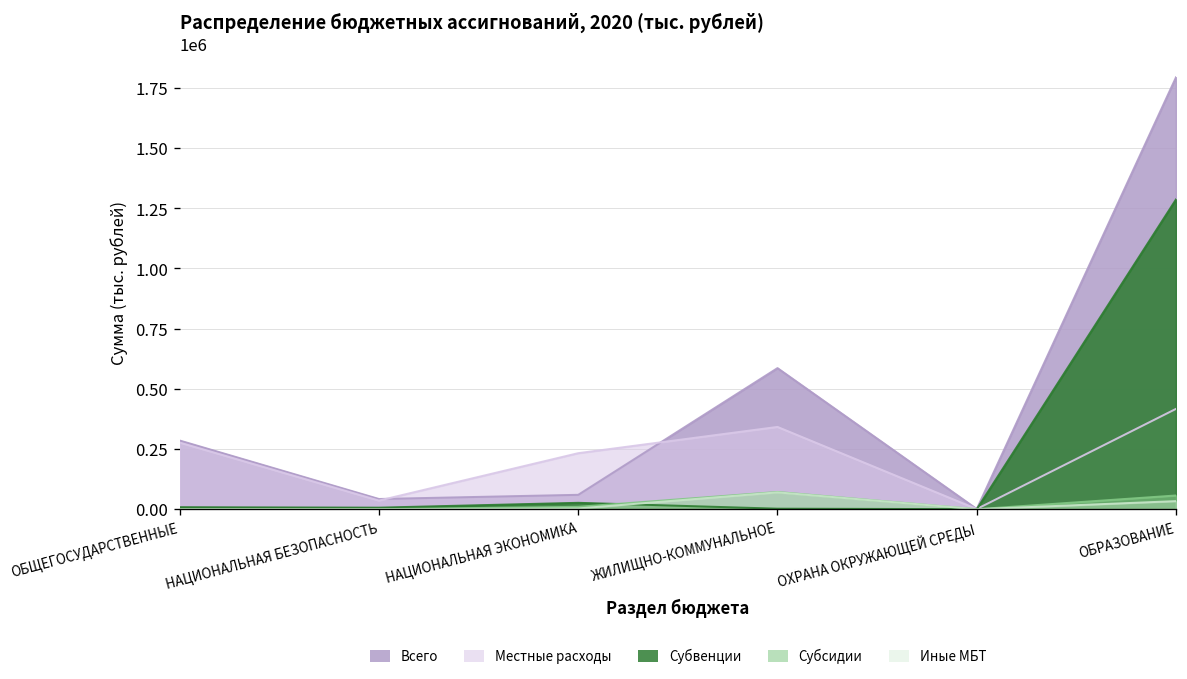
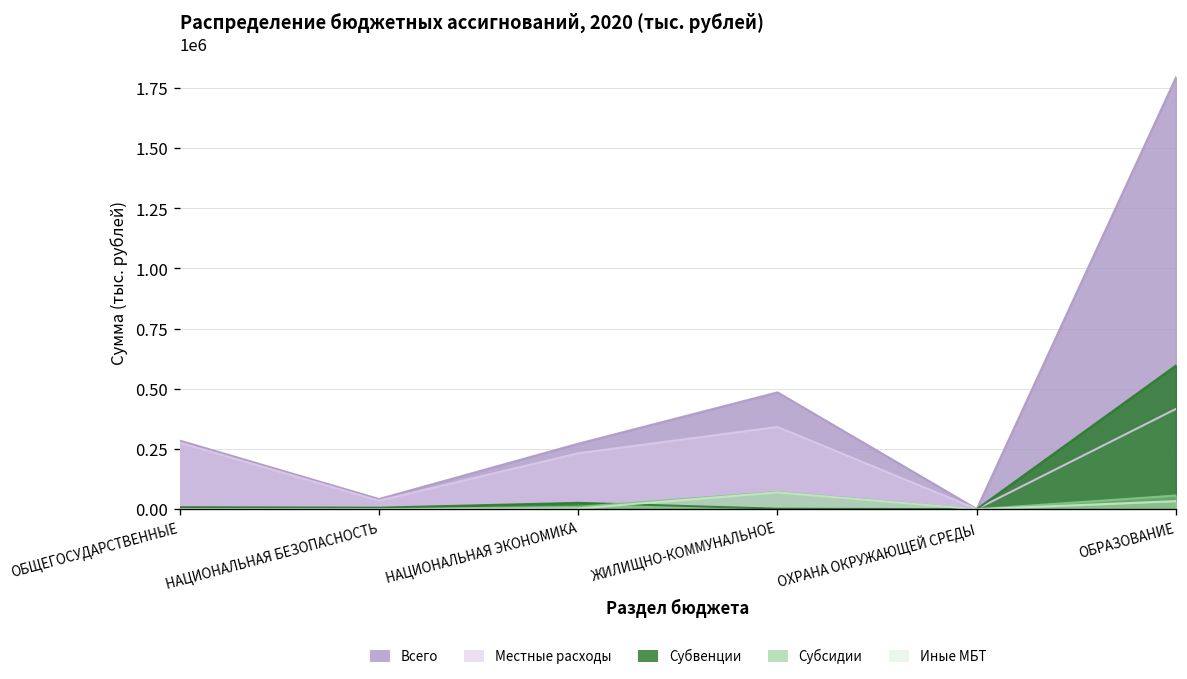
  {
    "Всего": {
-     "НАЦИОНАЛЬНАЯ ЭКОНОМИКА": 60000,
-     "ЖИЛИЩНО-КОММУНАЛЬНОЕ": 590000,
+     "НАЦИОНАЛЬНАЯ ЭКОНОМИКА": 270000,
+     "ЖИЛИЩНО-КОММУНАЛЬНОЕ": 490000,
      "ОБРАЗОВАНИЕ": 1790000
    },
    "Субвенции": {
      "НАЦИОНАЛЬНАЯ ЭКОНОМИКА": 30000,
      "ЖИЛИЩНО-КОММУНАЛЬНОЕ": 0,
-     "ОБРАЗОВАНИЕ": 1290000
+     "ОБРАЗОВАНИЕ": 600000
    },
    "Субсидии": {
      "ОБРАЗОВАНИЕ": 60000
    }
  }
